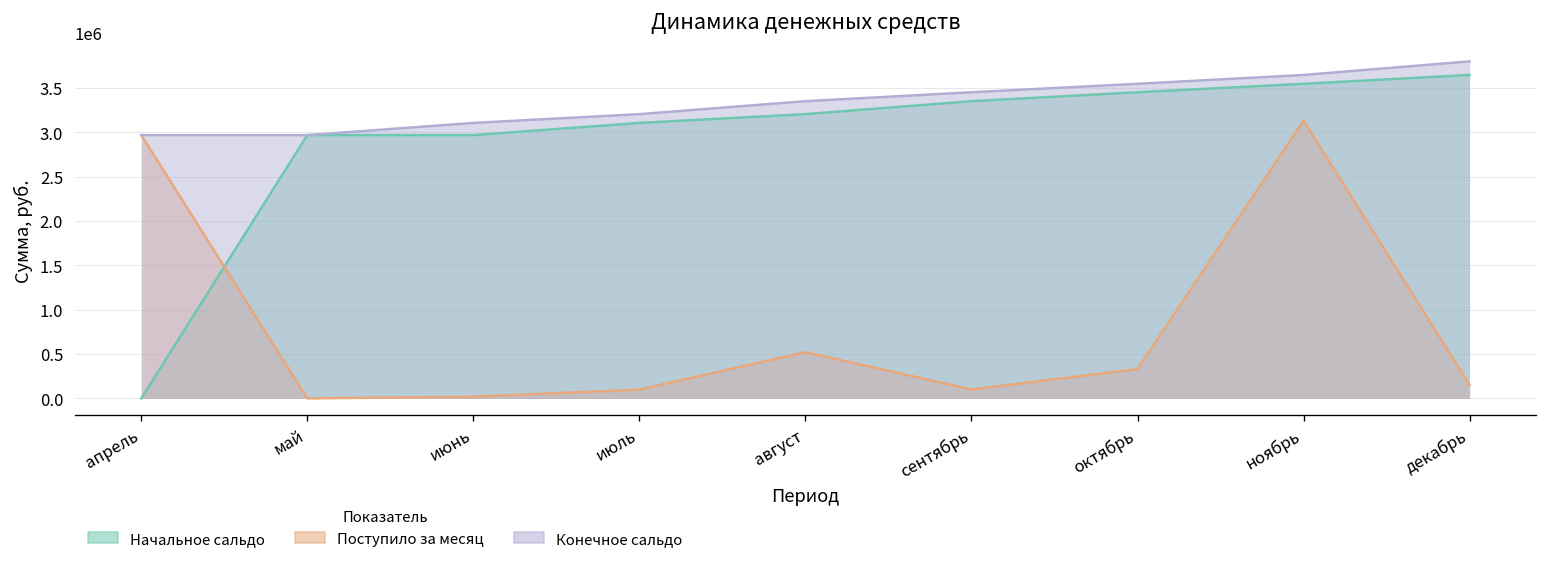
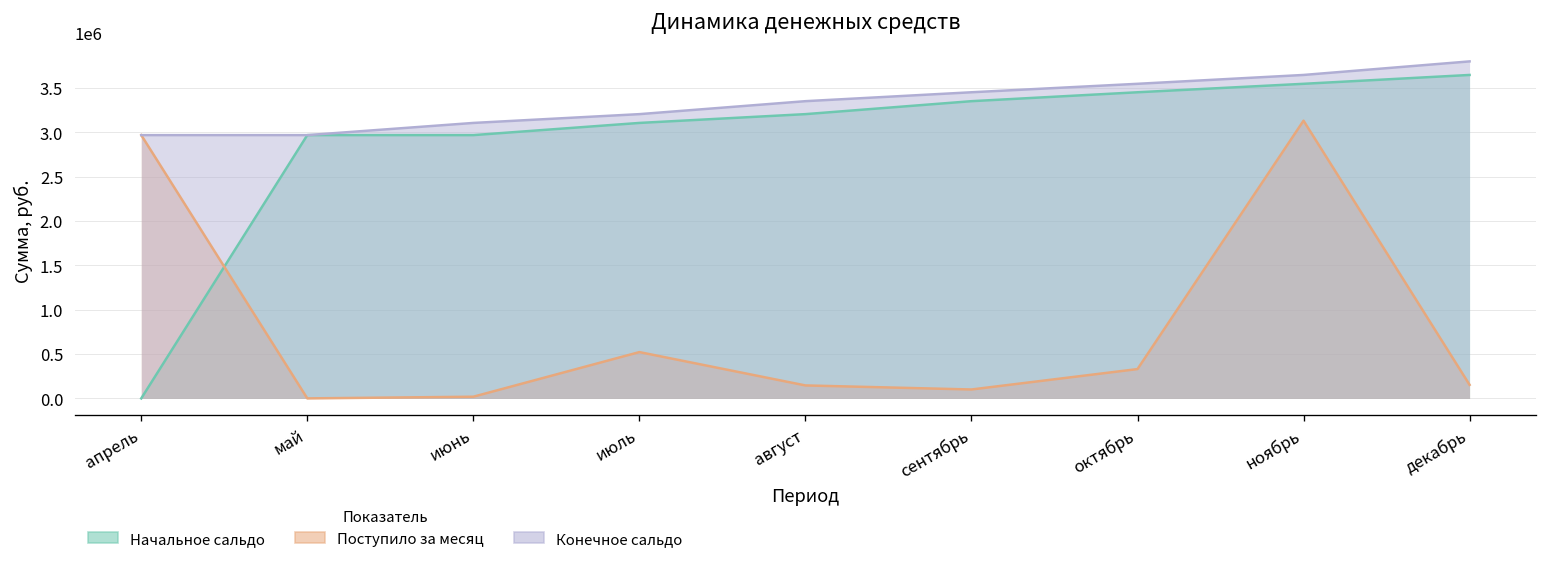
  {
    "Поступило за месяц": {
      "май": 0,
      "июнь": 0,
-     "июль": 100000,
-     "август": 500000,
+     "июль": 500000,
+     "август": 100000,
      "сентябрь": 100000,
      "октябрь": 300000,
      "ноябрь": 3100000,
      "декабрь": 200000
    }
  }
